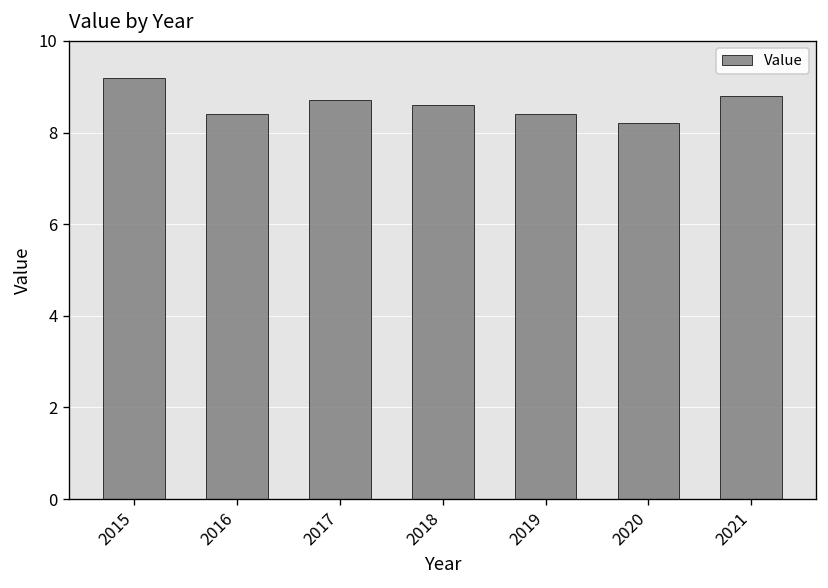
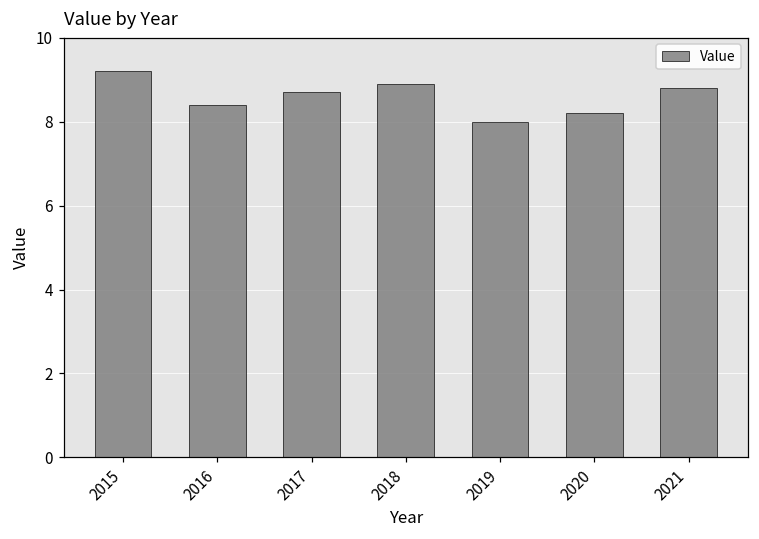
  {
    "2015": 9.2,
    "2016": 8.4,
    "2017": 8.7,
-   "2018": 8.6,
-   "2019": 8.4,
+   "2018": 8.9,
+   "2019": 8.0,
    "2020": 8.2,
    "2021": 8.8
  }
